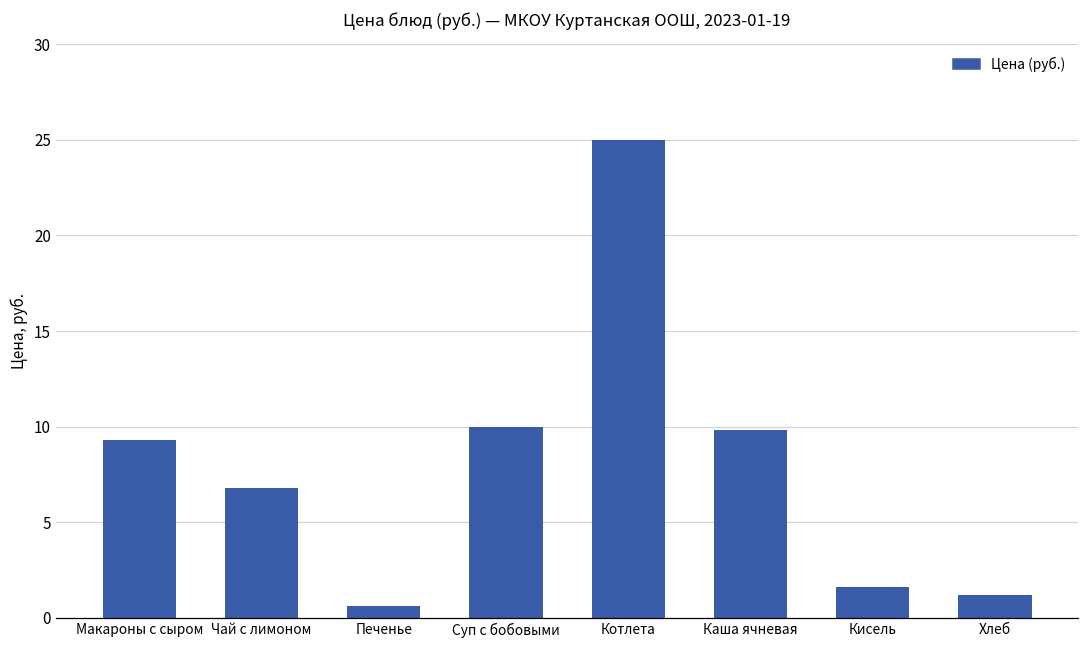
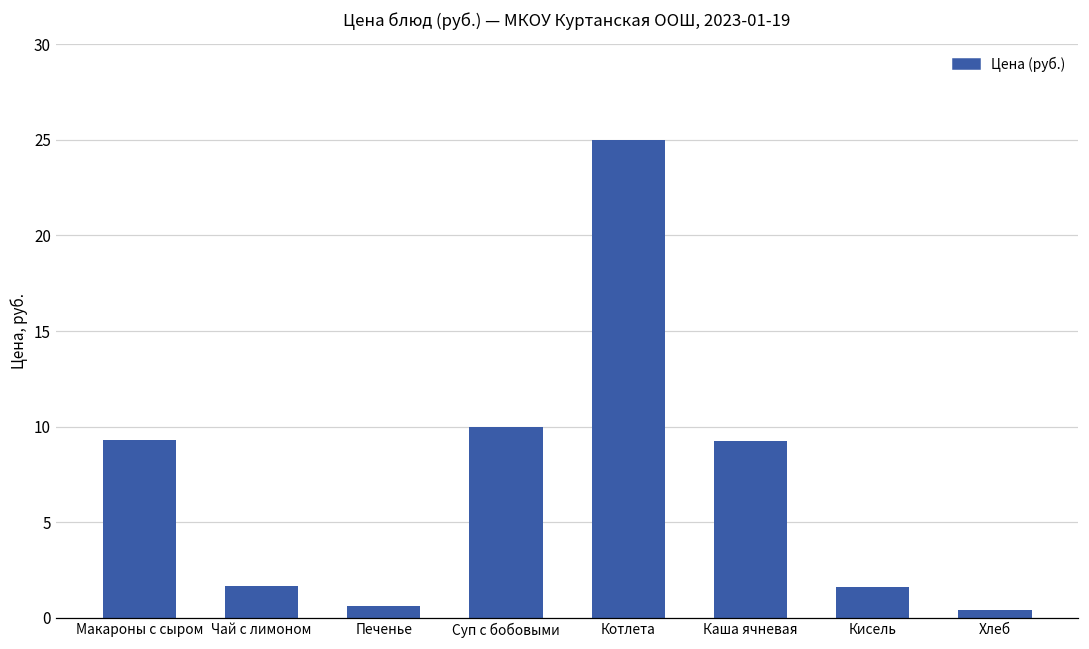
  {
    "Макароны с сыром": 9.3,
-   "Чай с лимоном": 6.8,
+   "Чай с лимоном": 1.6,
    "Печенье": 0.6,
    "Суп с бобовыми": 10.0,
    "Котлета": 25.0,
-   "Каша ячневая": 9.8,
+   "Каша ячневая": 9.2,
    "Кисель": 1.6,
-   "Хлеб": 1.2
+   "Хлеб": 0.4
  }
